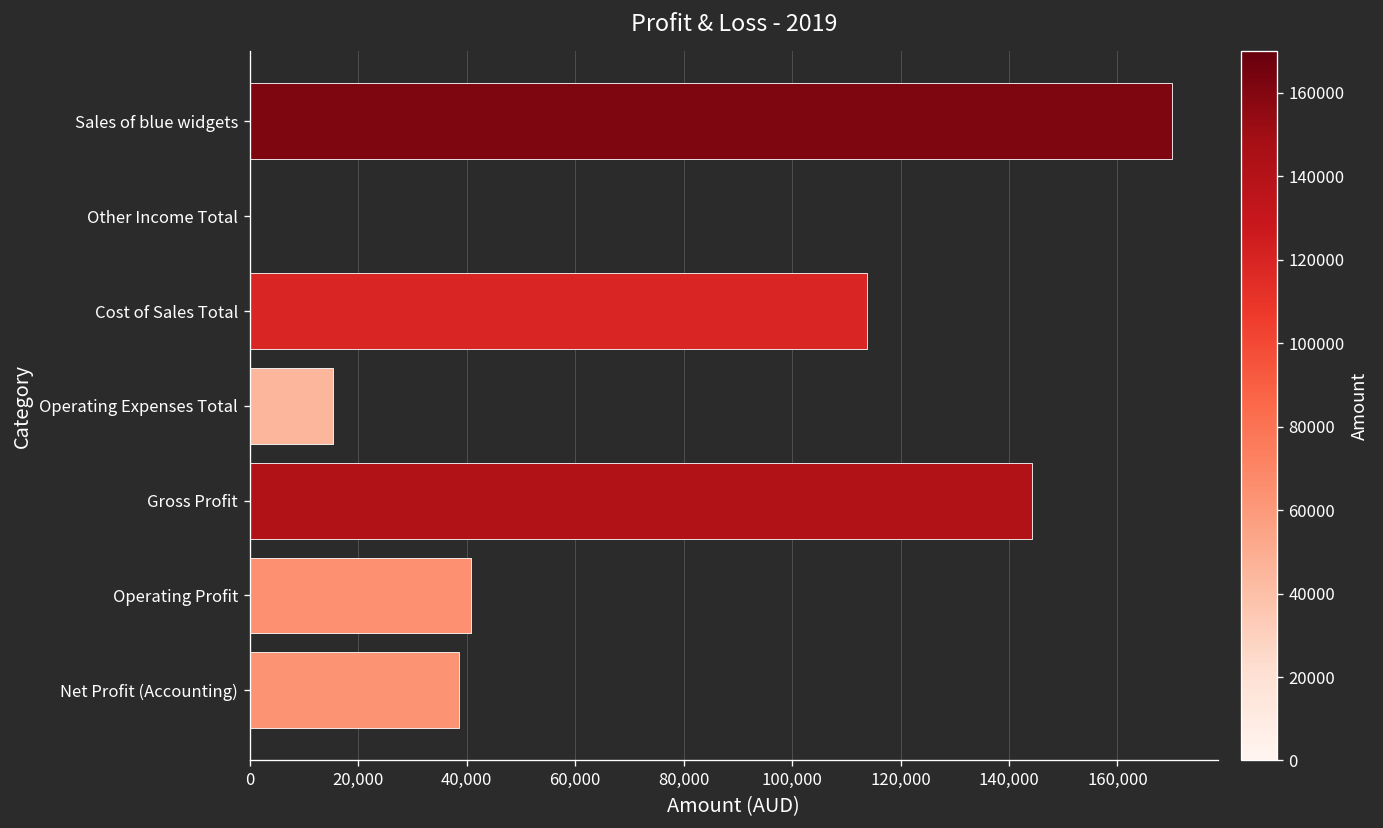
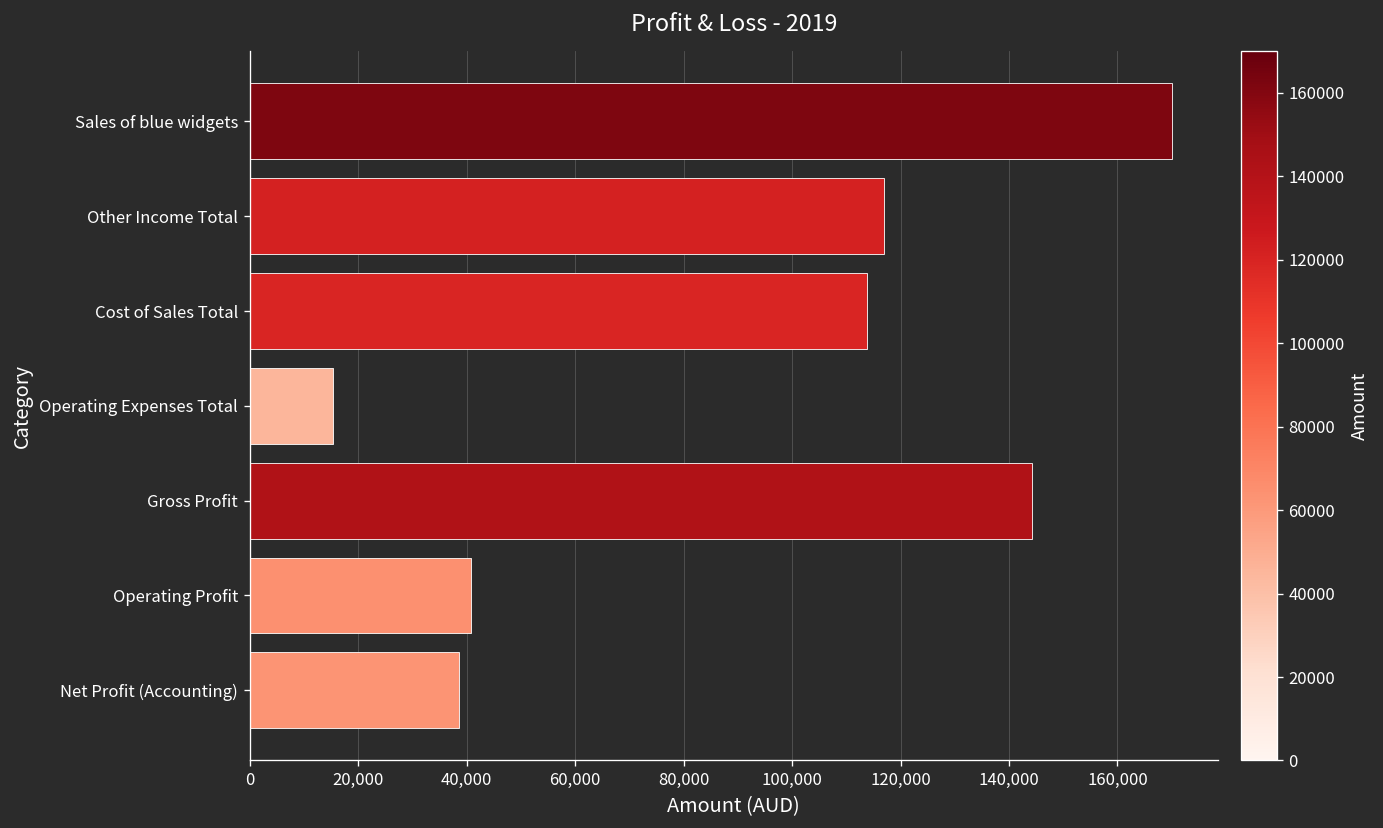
  {
    "Sales of blue widgets": "170,000",
-   "Other Income Total": "0",
+   "Other Income Total": "117,000",
    "Cost of Sales Total": "114,000",
    "Operating Expenses Total": "15,000",
    "Gross Profit": "144,000",
    "Operating Profit": "41,000",
    "Net Profit (Accounting)": "39,000"
  }
